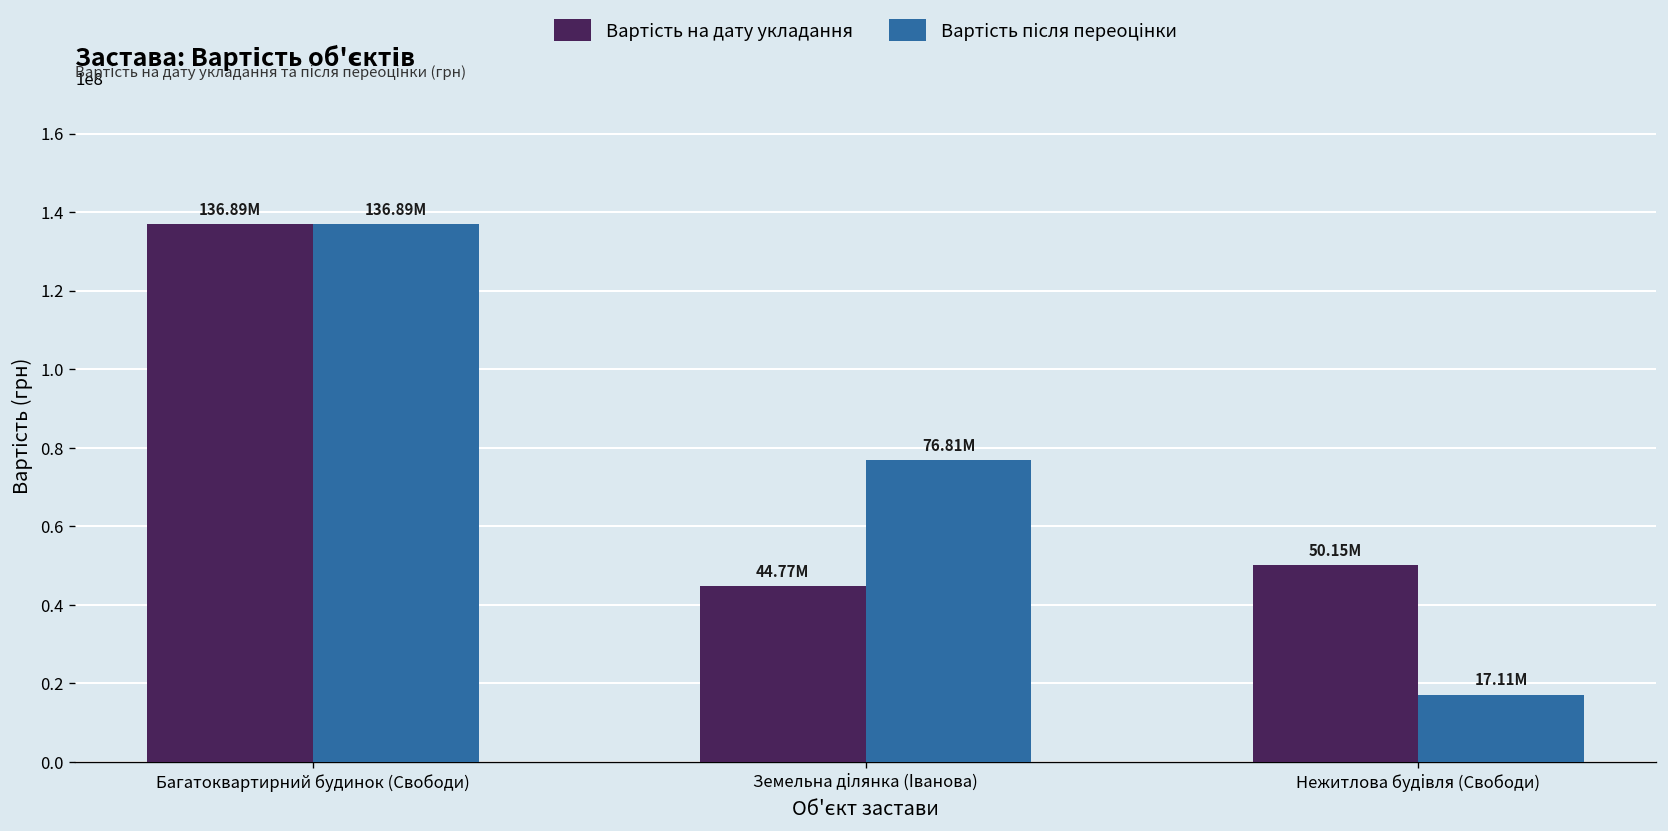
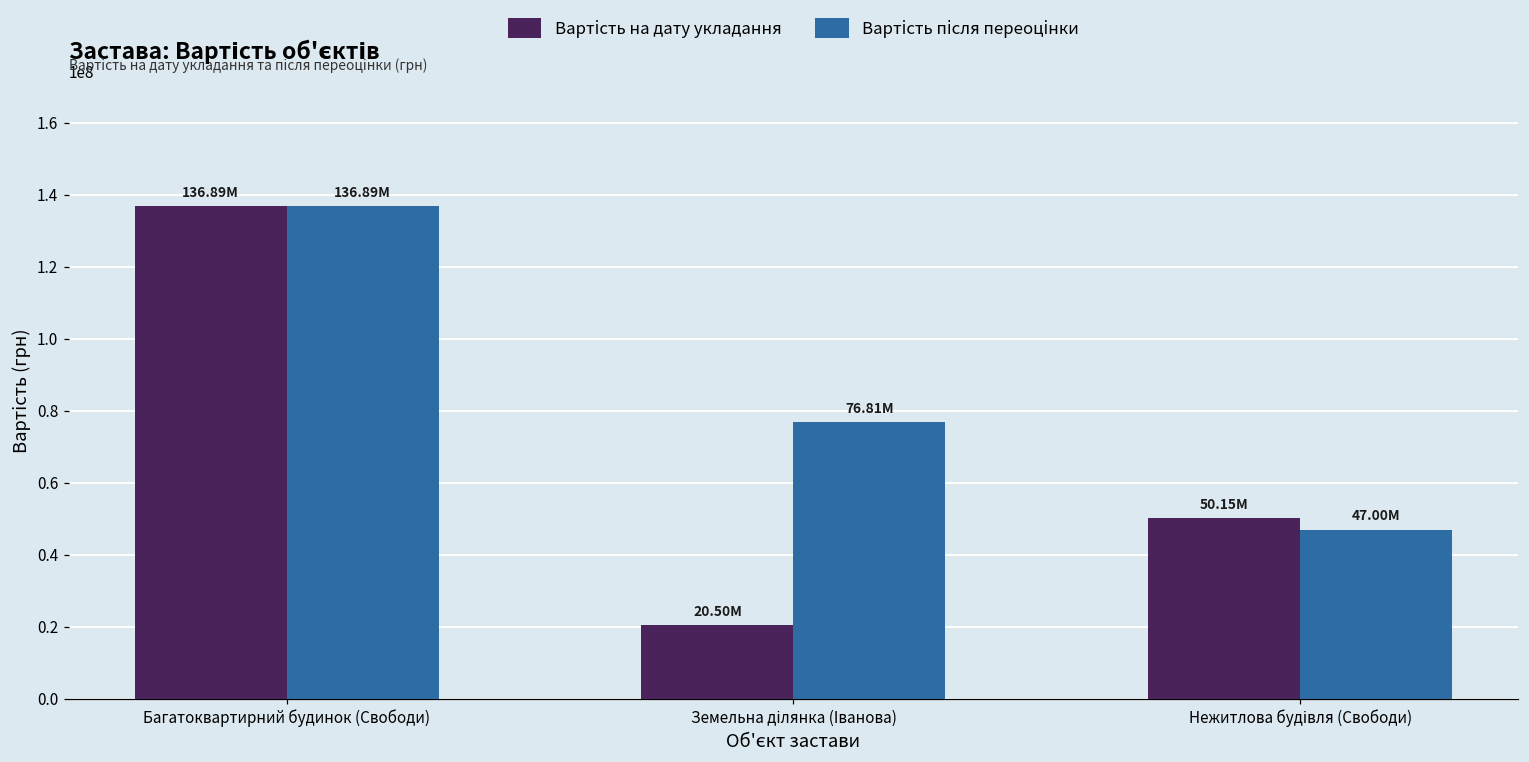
  {
    "Вартість на дату укладання": {
      "Багатоквартирний будинок (Свободи)": "136.89M",
-     "Земельна ділянка (Іванова)": "44.77M",
+     "Земельна ділянка (Іванова)": "20.50M",
      "Нежитлова будівля (Свободи)": "50.15M"
    },
    "Вартість після переоцінки": {
      "Багатоквартирний будинок (Свободи)": "136.89M",
      "Земельна ділянка (Іванова)": "76.81M",
-     "Нежитлова будівля (Свободи)": "17.11M"
+     "Нежитлова будівля (Свободи)": "47.00M"
    }
  }
